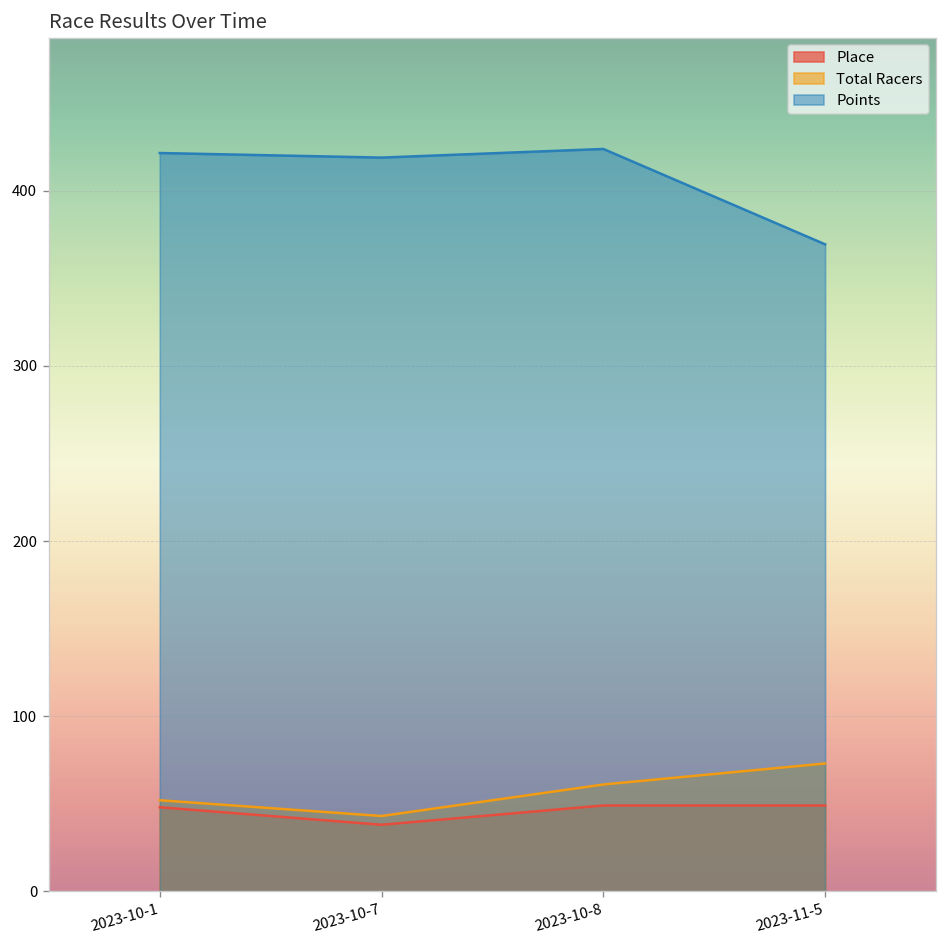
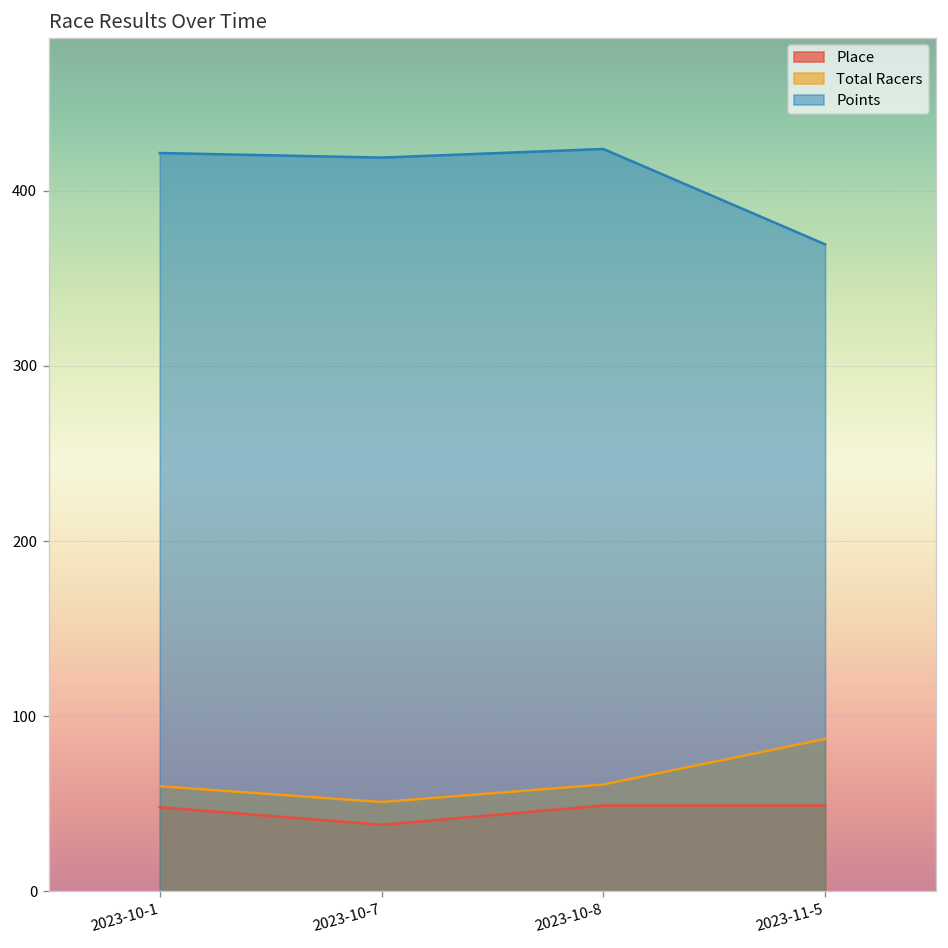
  {
    "Place": {
      "2023-10-1": 48,
      "2023-10-7": 38,
      "2023-10-8": 49,
      "2023-11-5": 49
    },
    "Total Racers": {
-     "2023-10-1": 52,
-     "2023-10-7": 43,
+     "2023-10-1": 60,
+     "2023-10-7": 51,
      "2023-10-8": 61,
-     "2023-11-5": 73
+     "2023-11-5": 87
    },
    "Points": {
      "2023-10-1": 422,
      "2023-10-7": 419,
      "2023-10-8": 424,
      "2023-11-5": 369
    }
  }
